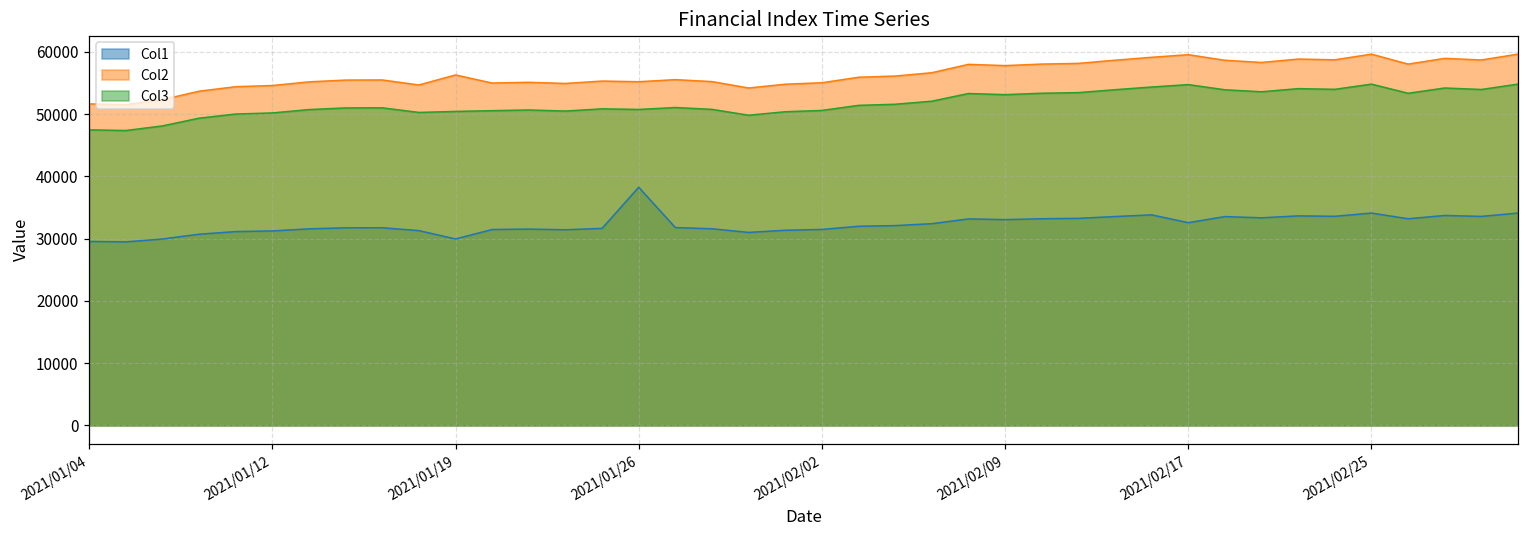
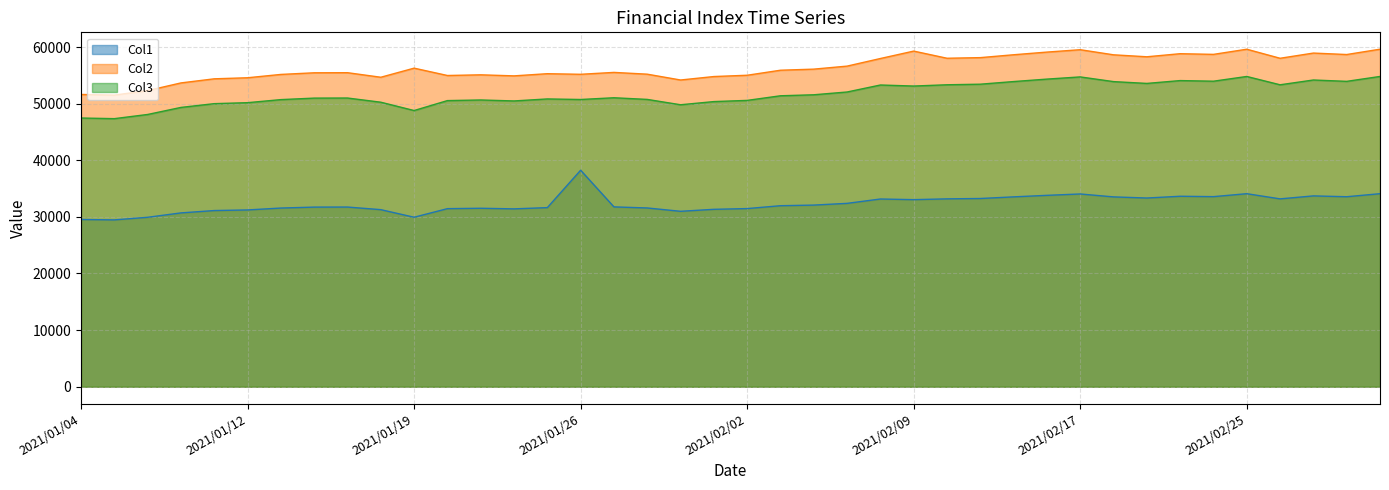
  {
    "Col1": {
      "2021/01/04": 30000,
      "2021/01/12": 31000,
      "2021/01/19": 30000,
      "2021/01/26": 38000,
      "2021/02/02": 31000,
      "2021/02/09": 33000,
-     "2021/02/17": 33000,
+     "2021/02/17": 34000,
      "2021/02/25": 34000
    },
    "Col2": {
      "2021/01/04": 52000,
      "2021/01/12": 55000,
      "2021/01/19": 56000,
      "2021/01/26": 55000,
      "2021/02/02": 55000,
-     "2021/02/09": 58000,
+     "2021/02/09": 59000,
      "2021/02/17": 60000,
      "2021/02/25": 60000
    },
    "Col3": {
      "2021/01/04": 47000,
      "2021/01/12": 50000,
-     "2021/01/19": 50000,
+     "2021/01/19": 49000,
      "2021/01/26": 51000,
      "2021/02/02": 51000,
      "2021/02/09": 53000,
      "2021/02/17": 55000,
      "2021/02/25": 55000
    }
  }
